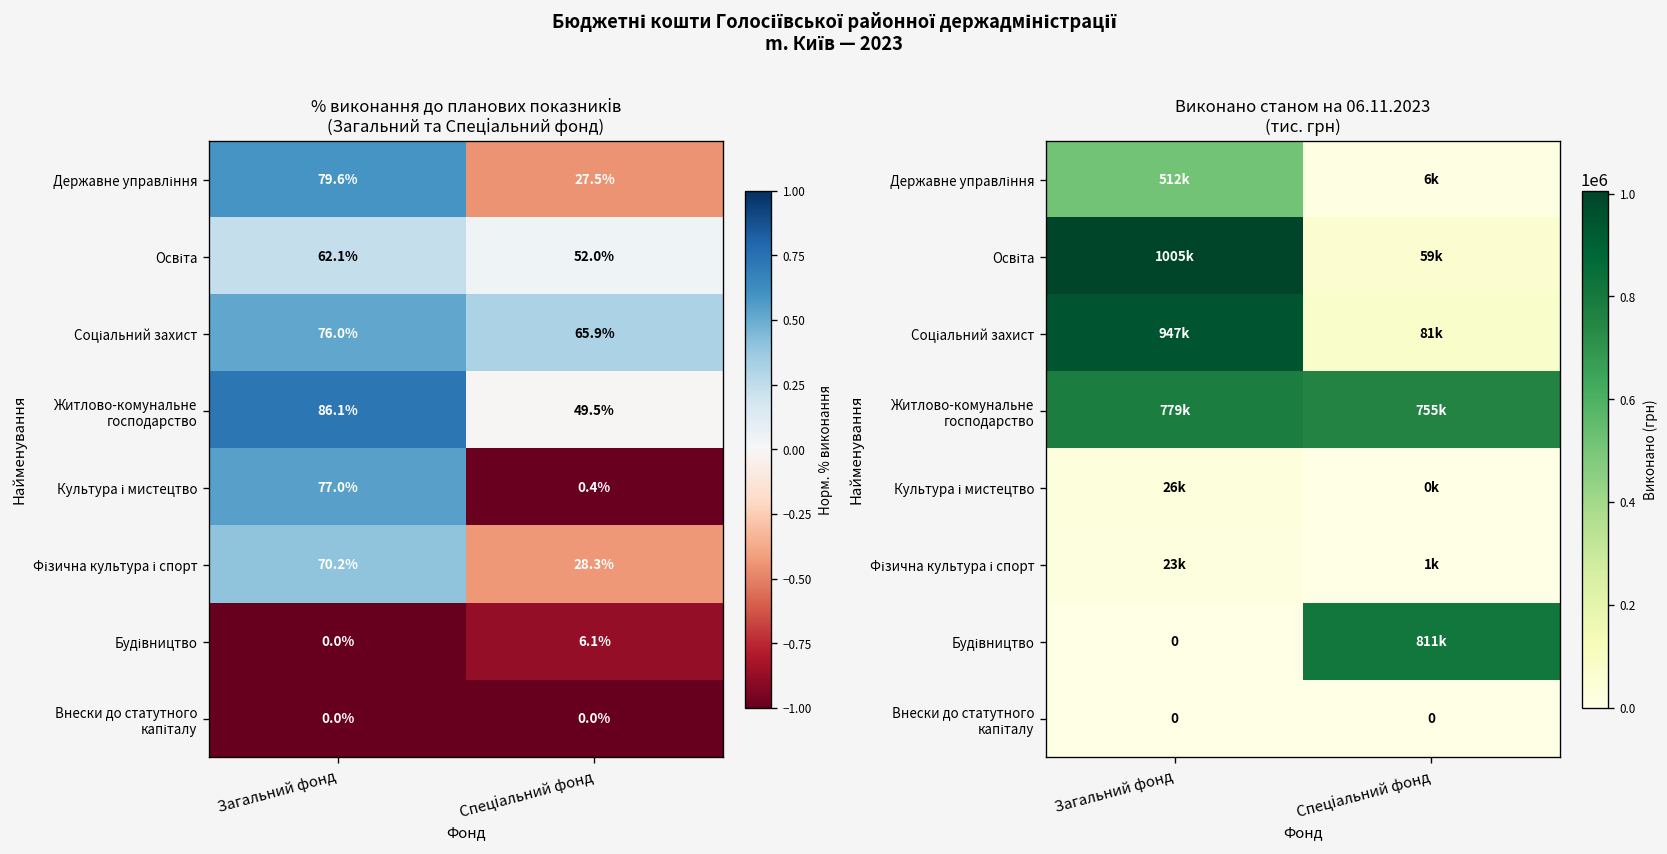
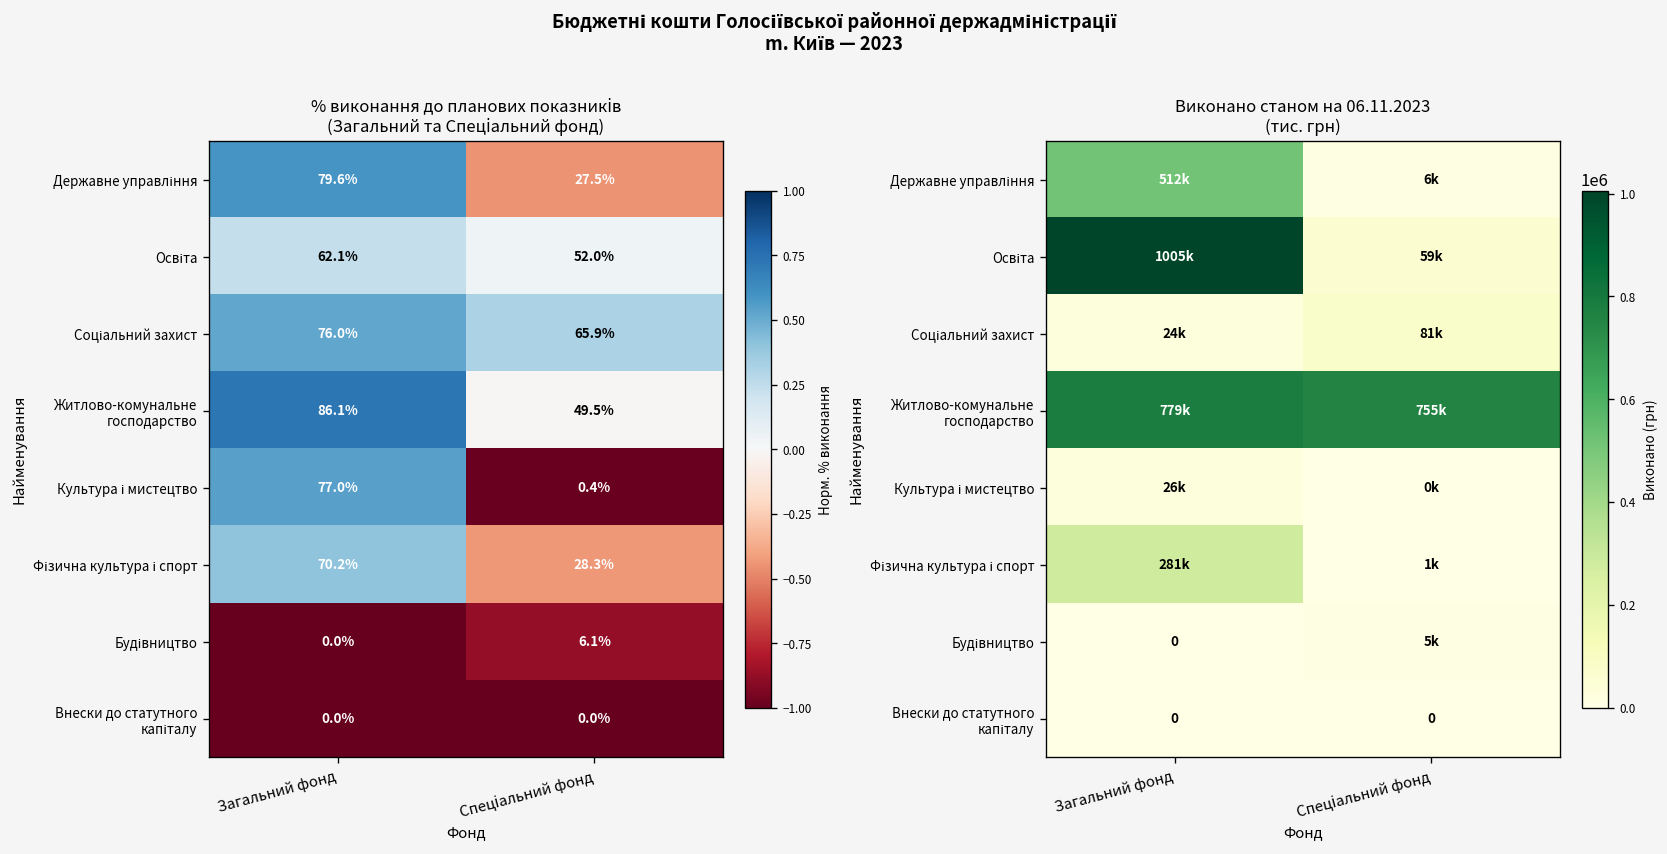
  {
    "% виконання до планових показників (Загальний та Спеціальний фонд)": {
      "Державне управління": {
        "Загальний фонд": "79.6%",
        "Спеціальний фонд": "27.5%"
      },
      "Освіта": {
        "Загальний фонд": "62.1%",
        "Спеціальний фонд": "52.0%"
      },
      "Соціальний захист": {
        "Загальний фонд": "76.0%",
        "Спеціальний фонд": "65.9%"
      },
      "Житлово-комунальне господарство": {
        "Загальний фонд": "86.1%",
        "Спеціальний фонд": "49.5%"
      },
      "Культура і мистецтво": {
        "Загальний фонд": "77.0%",
        "Спеціальний фонд": "0.4%"
      },
      "Фізична культура і спорт": {
        "Загальний фонд": "70.2%",
        "Спеціальний фонд": "28.3%"
      },
      "Будівництво": {
        "Загальний фонд": "0.0%",
        "Спеціальний фонд": "6.1%"
      },
      "Внески до статутного капіталу": {
        "Загальний фонд": "0.0%",
        "Спеціальний фонд": "0.0%"
      }
    },
    "Виконано станом на 06.11.2023 (тис. грн)": {
      "Державне управління": {
        "Загальний фонд": "512k",
        "Спеціальний фонд": "6k"
      },
      "Освіта": {
        "Загальний фонд": "1005k",
        "Спеціальний фонд": "59k"
      },
      "Соціальний захист": {
-       "Загальний фонд": "947k",
+       "Загальний фонд": "24k",
        "Спеціальний фонд": "81k"
      },
      "Житлово-комунальне господарство": {
        "Загальний фонд": "779k",
        "Спеціальний фонд": "755k"
      },
      "Культура і мистецтво": {
        "Загальний фонд": "26k",
        "Спеціальний фонд": "0k"
      },
      "Фізична культура і спорт": {
-       "Загальний фонд": "23k",
+       "Загальний фонд": "281k",
        "Спеціальний фонд": "1k"
      },
      "Будівництво": {
        "Загальний фонд": "0",
-       "Спеціальний фонд": "811k"
+       "Спеціальний фонд": "5k"
      },
      "Внески до статутного капіталу": {
        "Загальний фонд": "0",
        "Спеціальний фонд": "0"
      }
    }
  }
